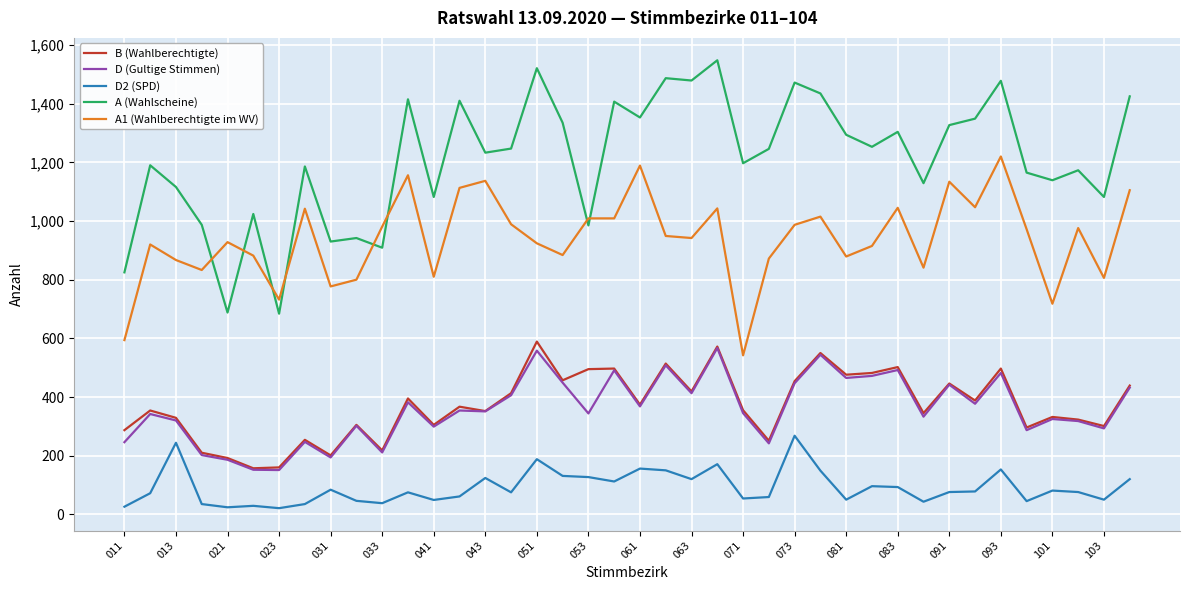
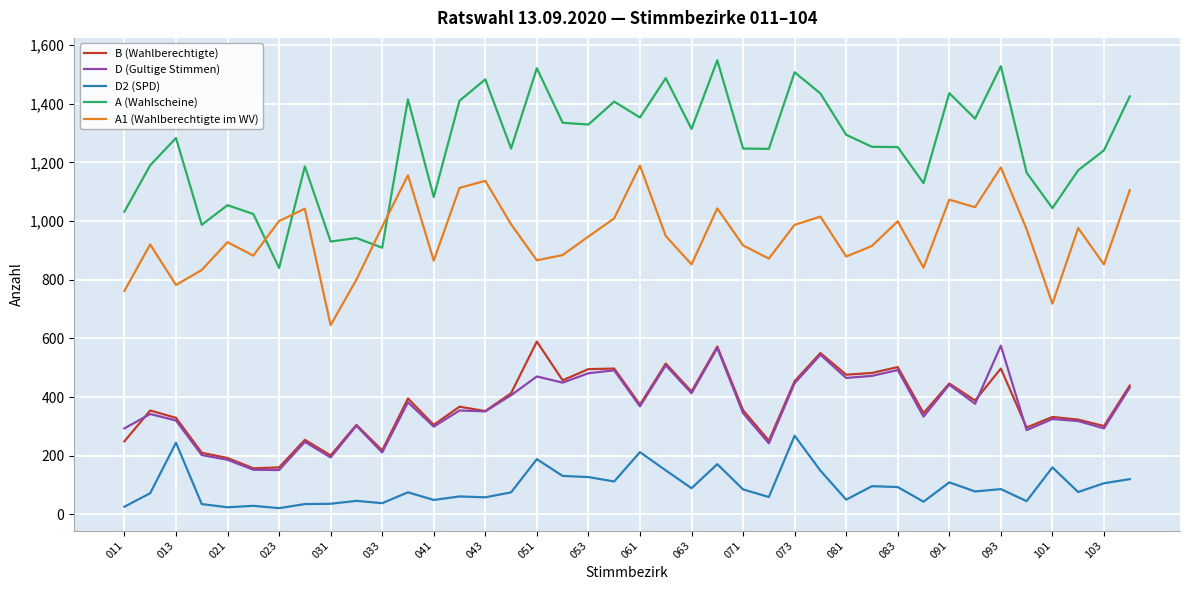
  {
    "B (Wahlberechtigte)": {
-     "011": "290",
+     "011": "250",
      "013": "330",
      "023": "160",
      "051": "590",
      "053": "500",
      "071": "360",
      "081": "480",
      "083": "500",
      "093": "500"
    },
    "D (Gultige Stimmen)": {
-     "011": "250",
+     "011": "290",
      "013": "320",
      "023": "150",
-     "051": "560",
-     "053": "340",
+     "051": "470",
+     "053": "480",
      "071": "350",
      "081": "470",
      "083": "490",
-     "093": "480"
+     "093": "580"
    },
    "D2 (SPD)": {
      "011": "30",
      "013": "240",
      "021": "20",
      "023": "20",
-     "031": "80",
+     "031": "40",
      "033": "40",
      "041": "50",
-     "043": "120",
+     "043": "60",
      "051": "190",
      "053": "130",
-     "061": "160",
-     "063": "120",
-     "071": "50",
+     "061": "210",
+     "063": "90",
+     "071": "90",
      "073": "270",
      "081": "50",
      "083": "90",
-     "091": "80",
-     "093": "150",
-     "101": "80",
-     "103": "50"
+     "091": "110",
+     "093": "90",
+     "101": "160",
+     "103": "110"
    },
    "A (Wahlscheine)": {
-     "011": "830",
-     "013": "1,120",
-     "021": "690",
-     "023": "680",
+     "011": "1,030",
+     "013": "1,280",
+     "021": "1,050",
+     "023": "840",
      "031": "930",
      "033": "910",
      "041": "1,080",
-     "043": "1,230",
+     "043": "1,480",
      "051": "1,520",
-     "053": "990",
+     "053": "1,330",
      "061": "1,350",
-     "063": "1,480",
-     "071": "1,200",
-     "073": "1,470",
+     "063": "1,310",
+     "071": "1,250",
+     "073": "1,510",
      "081": "1,290",
-     "083": "1,300",
-     "091": "1,330",
-     "093": "1,480",
-     "101": "1,140",
-     "103": "1,080"
+     "083": "1,250",
+     "091": "1,440",
+     "093": "1,530",
+     "101": "1,040",
+     "103": "1,240"
    },
    "A1 (Wahlberechtigte im WV)": {
-     "011": "590",
-     "013": "870",
+     "011": "760",
+     "013": "780",
      "021": "930",
-     "023": "730",
-     "031": "780",
+     "023": "1,000",
+     "031": "650",
      "033": "980",
-     "041": "810",
+     "041": "870",
      "043": "1,140",
-     "051": "920",
-     "053": "1,010",
+     "051": "870",
+     "053": "950",
      "061": "1,190",
-     "063": "940",
-     "071": "540",
+     "063": "850",
+     "071": "920",
      "073": "990",
      "081": "880",
-     "083": "1,050",
-     "091": "1,130",
-     "093": "1,220",
+     "083": "1,000",
+     "091": "1,070",
+     "093": "1,180",
      "101": "720",
-     "103": "810"
+     "103": "850"
    }
  }
